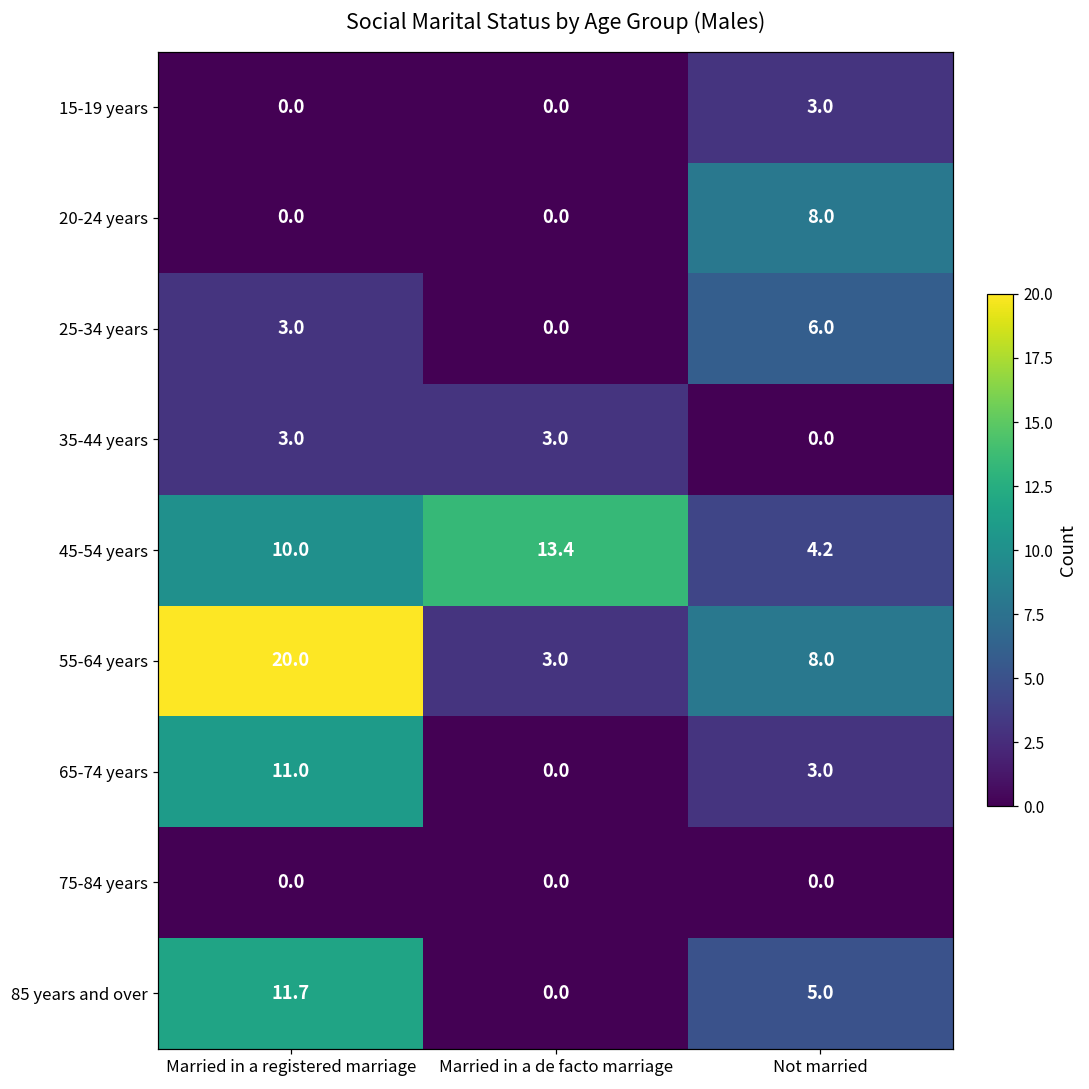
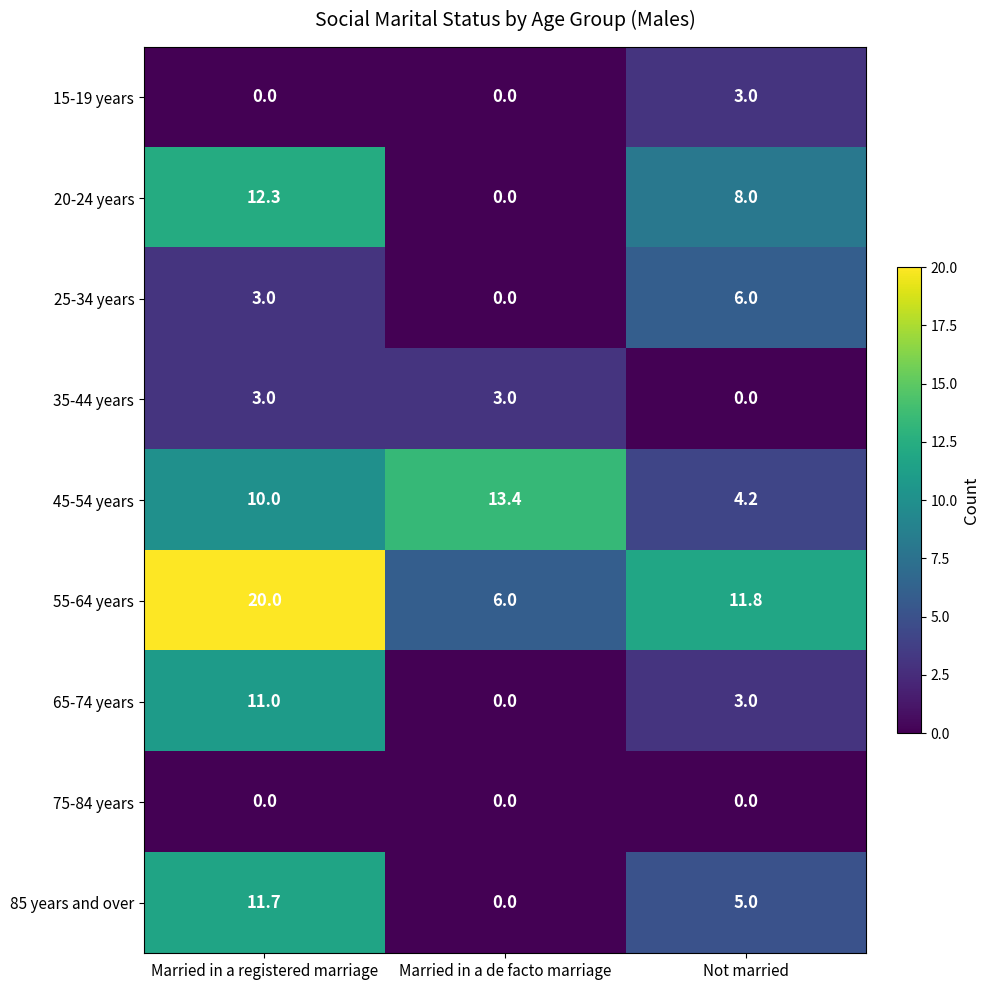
  {
    "15-19 years": {
      "Married in a registered marriage": 0.0,
      "Married in a de facto marriage": 0.0,
      "Not married": 3.0
    },
    "20-24 years": {
-     "Married in a registered marriage": 0.0,
+     "Married in a registered marriage": 12.3,
      "Married in a de facto marriage": 0.0,
      "Not married": 8.0
    },
    "25-34 years": {
      "Married in a registered marriage": 3.0,
      "Married in a de facto marriage": 0.0,
      "Not married": 6.0
    },
    "35-44 years": {
      "Married in a registered marriage": 3.0,
      "Married in a de facto marriage": 3.0,
      "Not married": 0.0
    },
    "45-54 years": {
      "Married in a registered marriage": 10.0,
      "Married in a de facto marriage": 13.4,
      "Not married": 4.2
    },
    "55-64 years": {
      "Married in a registered marriage": 20.0,
-     "Married in a de facto marriage": 3.0,
-     "Not married": 8.0
+     "Married in a de facto marriage": 6.0,
+     "Not married": 11.8
    },
    "65-74 years": {
      "Married in a registered marriage": 11.0,
      "Married in a de facto marriage": 0.0,
      "Not married": 3.0
    },
    "75-84 years": {
      "Married in a registered marriage": 0.0,
      "Married in a de facto marriage": 0.0,
      "Not married": 0.0
    },
    "85 years and over": {
      "Married in a registered marriage": 11.7,
      "Married in a de facto marriage": 0.0,
      "Not married": 5.0
    }
  }
